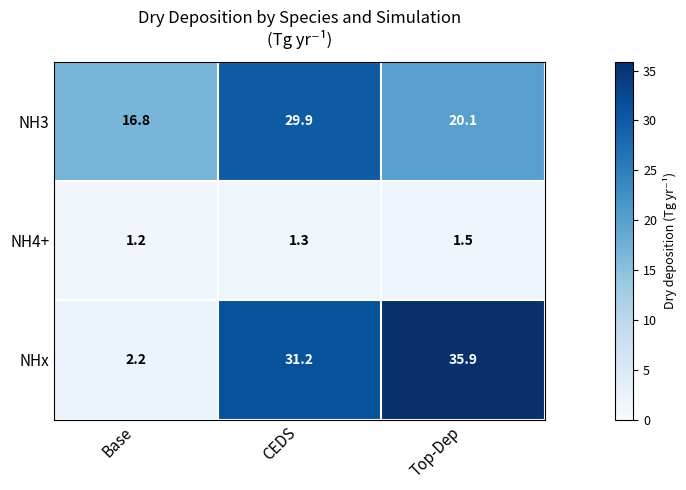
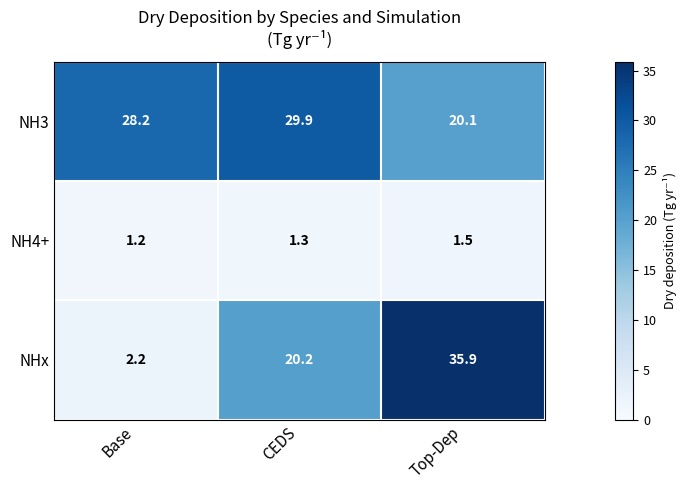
  {
    "NH3": {
-     "Base": 16.8,
+     "Base": 28.2,
      "CEDS": 29.9,
      "Top-Dep": 20.1
    },
    "NH4+": {
      "Base": 1.2,
      "CEDS": 1.3,
      "Top-Dep": 1.5
    },
    "NHx": {
      "Base": 2.2,
-     "CEDS": 31.2,
+     "CEDS": 20.2,
      "Top-Dep": 35.9
    }
  }
